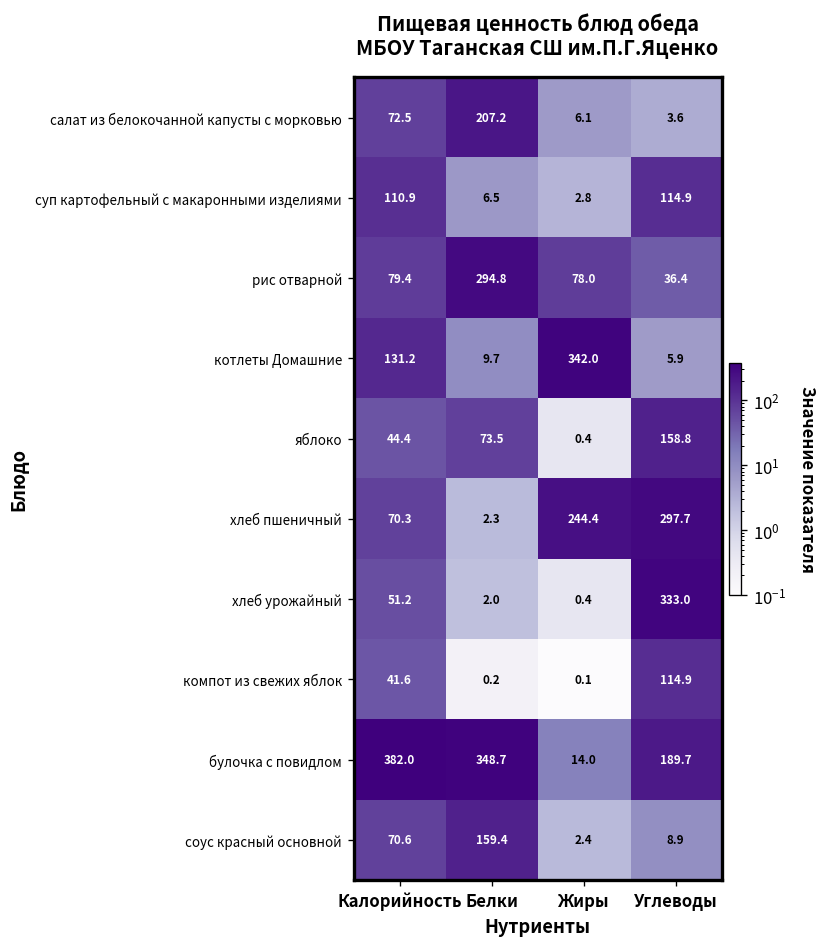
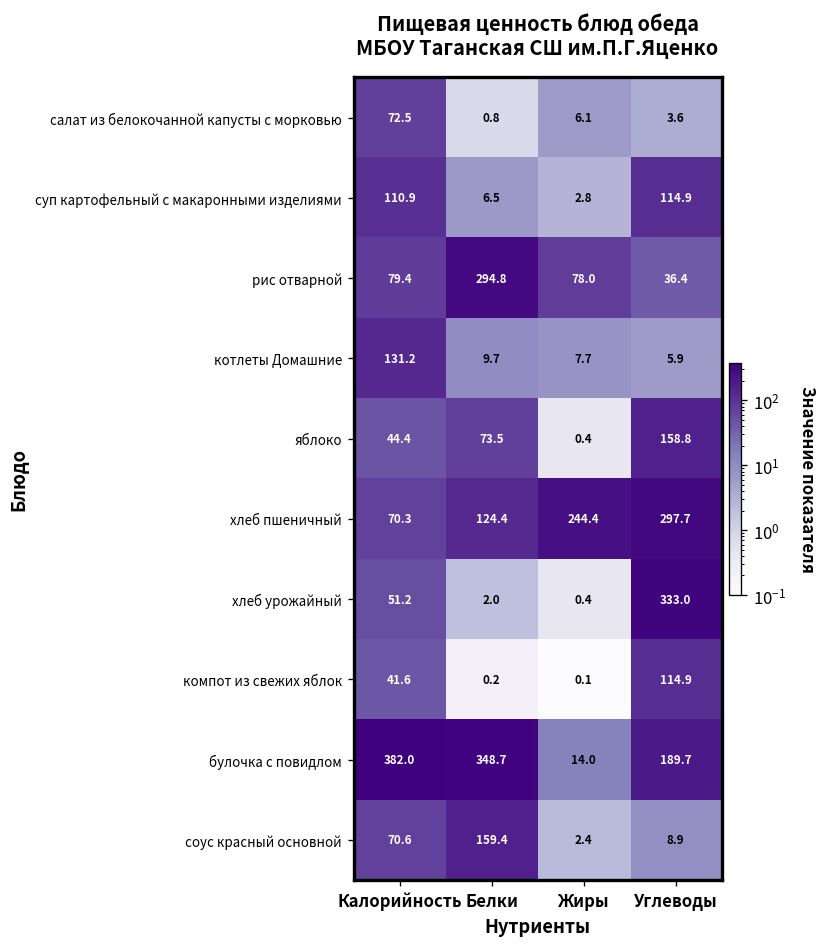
  {
    "салат из белокочанной капусты с морковью": {
      "Калорийность": 72.5,
-     "Белки": 207.2,
+     "Белки": 0.8,
      "Жиры": 6.1,
      "Углеводы": 3.6
    },
    "суп картофельный с макаронными изделиями": {
      "Калорийность": 110.9,
      "Белки": 6.5,
      "Жиры": 2.8,
      "Углеводы": 114.9
    },
    "рис отварной": {
      "Калорийность": 79.4,
      "Белки": 294.8,
      "Жиры": 78.0,
      "Углеводы": 36.4
    },
    "котлеты Домашние": {
      "Калорийность": 131.2,
      "Белки": 9.7,
-     "Жиры": 342.0,
+     "Жиры": 7.7,
      "Углеводы": 5.9
    },
    "яблоко": {
      "Калорийность": 44.4,
      "Белки": 73.5,
      "Жиры": 0.4,
      "Углеводы": 158.8
    },
    "хлеб пшеничный": {
      "Калорийность": 70.3,
-     "Белки": 2.3,
+     "Белки": 124.4,
      "Жиры": 244.4,
      "Углеводы": 297.7
    },
    "хлеб урожайный": {
      "Калорийность": 51.2,
      "Белки": 2.0,
      "Жиры": 0.4,
      "Углеводы": 333.0
    },
    "компот из свежих яблок": {
      "Калорийность": 41.6,
      "Белки": 0.2,
      "Жиры": 0.1,
      "Углеводы": 114.9
    },
    "булочка с повидлом": {
      "Калорийность": 382.0,
      "Белки": 348.7,
      "Жиры": 14.0,
      "Углеводы": 189.7
    },
    "соус красный основной": {
      "Калорийность": 70.6,
      "Белки": 159.4,
      "Жиры": 2.4,
      "Углеводы": 8.9
    }
  }
